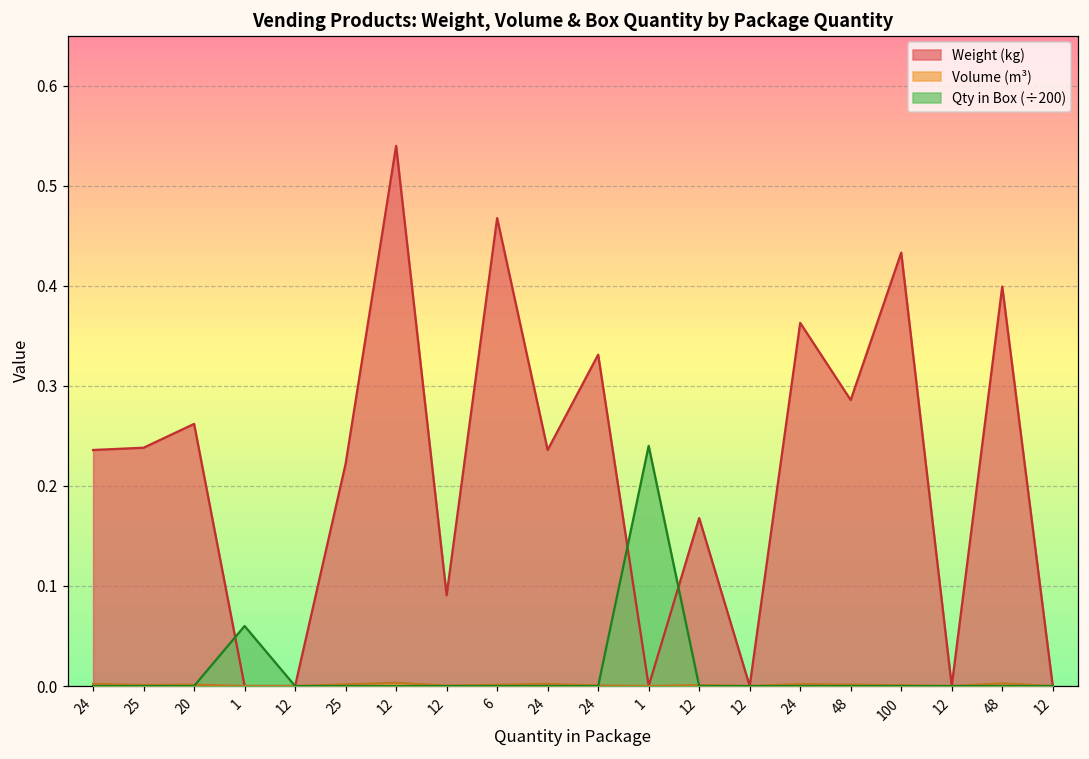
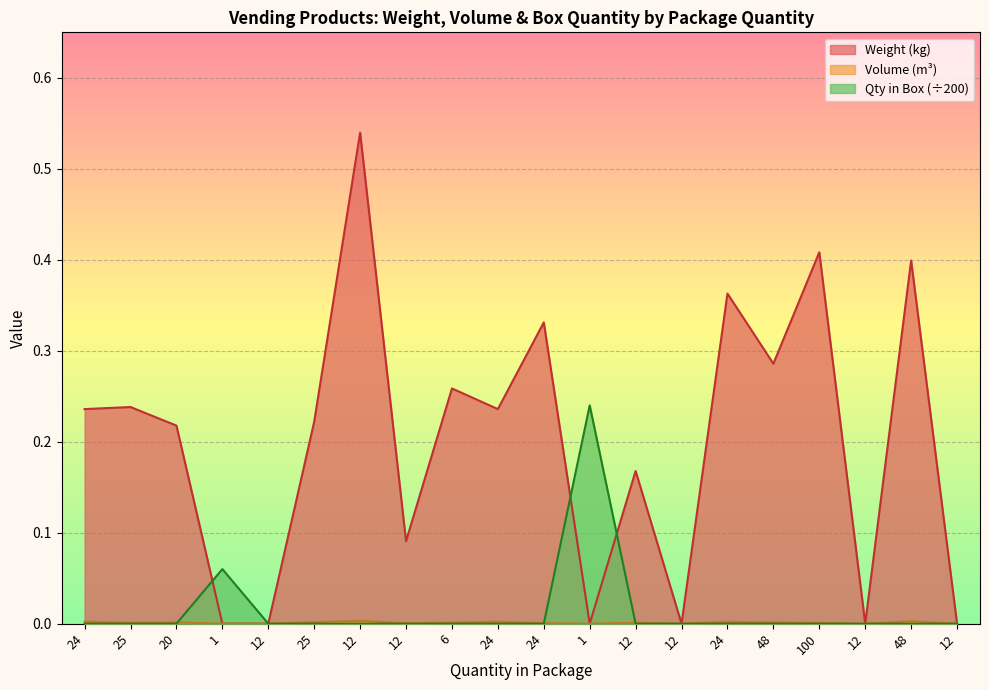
  {
    "Weight (kg)": {
-     "20": 0.26,
-     "6": 0.47,
-     "100": 0.43
+     "20": 0.22,
+     "6": 0.26,
+     "100": 0.41
    }
  }
